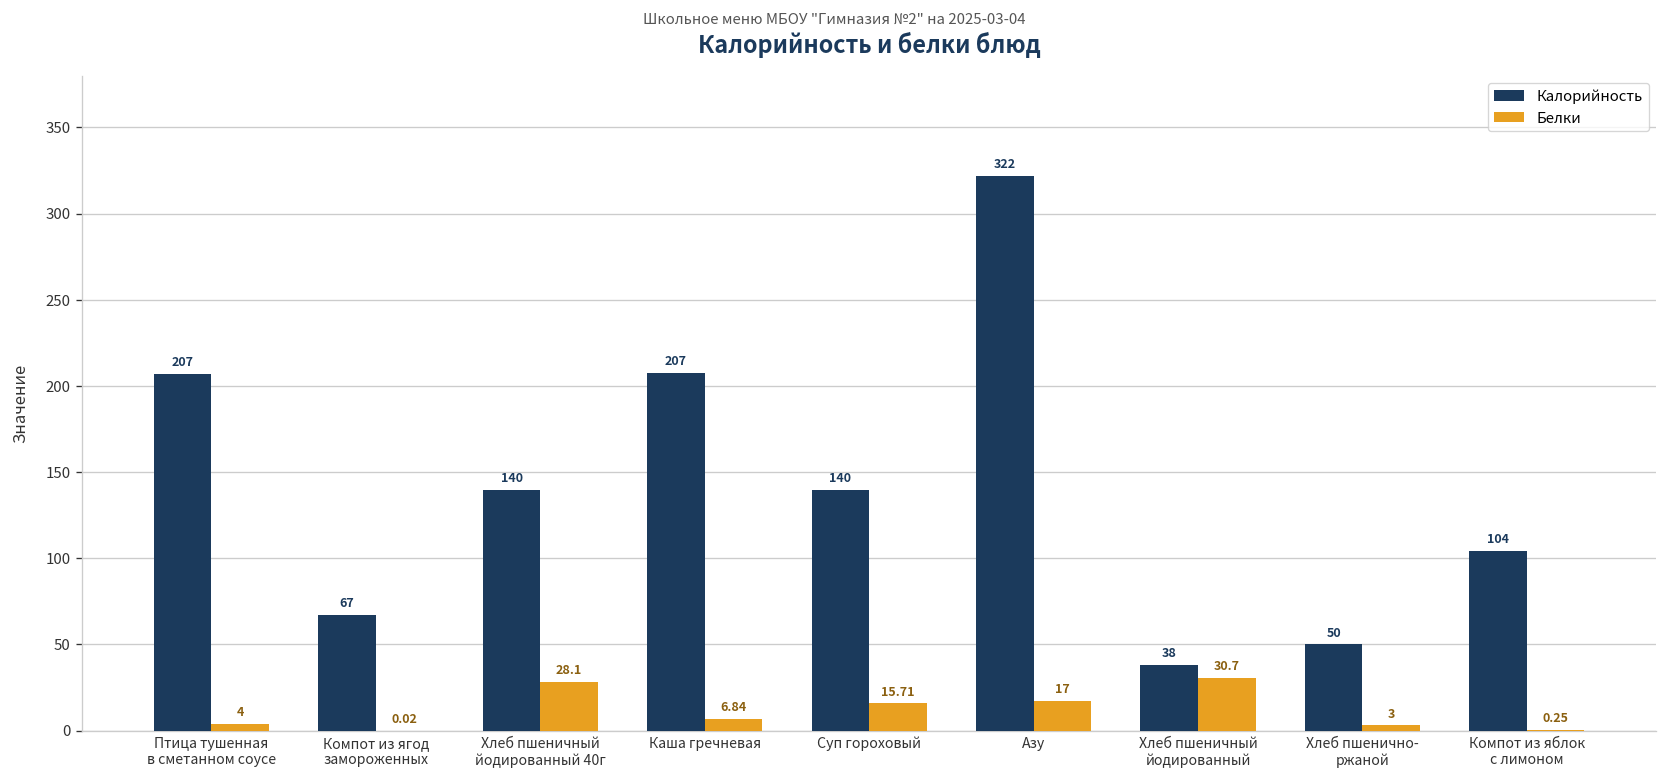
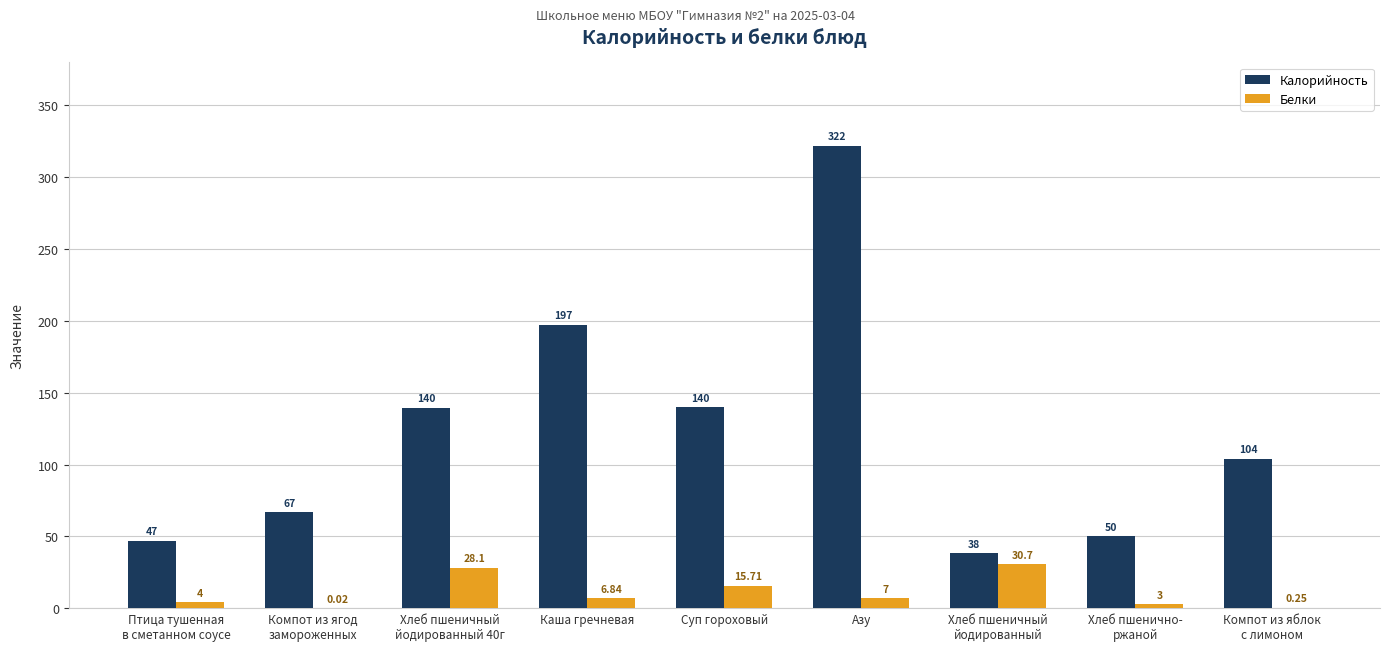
  {
    "Калорийность": {
-     "Птица тушенная в сметанном соусе": 207,
+     "Птица тушенная в сметанном соусе": 47,
      "Компот из ягод замороженных": 67,
      "Хлеб пшеничный йодированный 40г": 140,
-     "Каша гречневая": 207,
+     "Каша гречневая": 197,
      "Суп гороховый": 140,
      "Азу": 322,
      "Хлеб пшеничный йодированный": 38,
      "Хлеб пшенично- ржаной": 50,
      "Компот из яблок с лимоном": 104
    },
    "Белки": {
      "Птица тушенная в сметанном соусе": 4,
      "Компот из ягод замороженных": 0.02,
      "Хлеб пшеничный йодированный 40г": 28.1,
      "Каша гречневая": 6.84,
      "Суп гороховый": 15.71,
-     "Азу": 17,
+     "Азу": 7,
      "Хлеб пшеничный йодированный": 30.7,
      "Хлеб пшенично- ржаной": 3,
      "Компот из яблок с лимоном": 0.25
    }
  }
